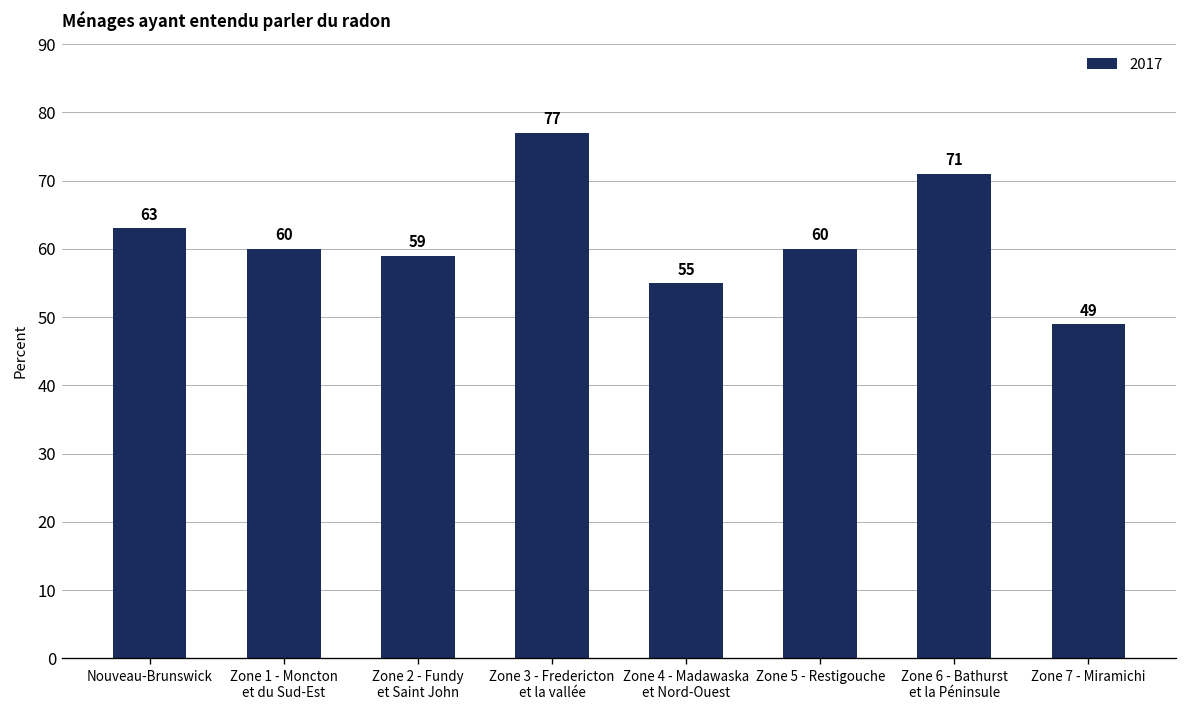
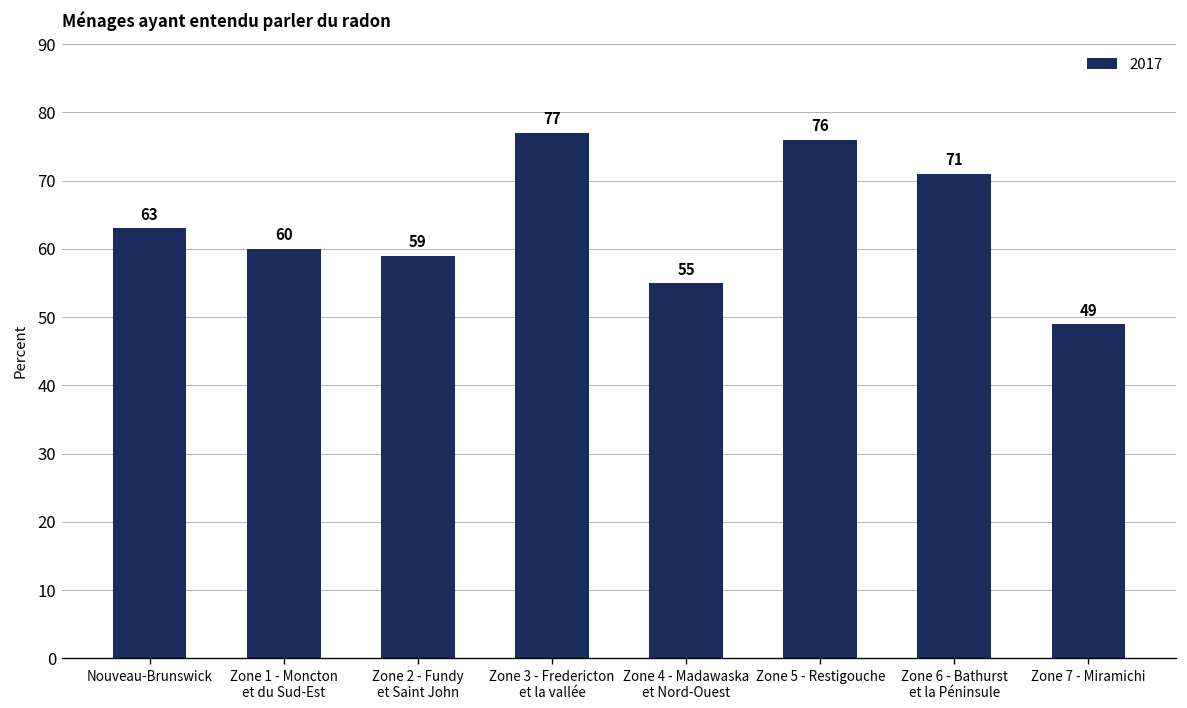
  {
    "Nouveau-Brunswick": 63,
    "Zone 1 - Moncton et du Sud-Est": 60,
    "Zone 2 - Fundy et Saint John": 59,
    "Zone 3 - Fredericton et la vallée": 77,
    "Zone 4 - Madawaska et Nord-Ouest": 55,
-   "Zone 5 - Restigouche": 60,
+   "Zone 5 - Restigouche": 76,
    "Zone 6 - Bathurst et la Péninsule": 71,
    "Zone 7 - Miramichi": 49
  }
